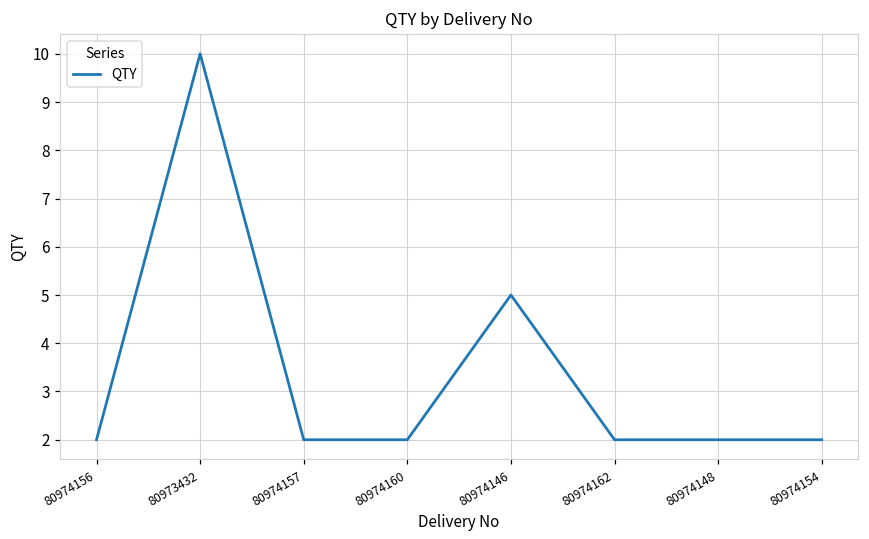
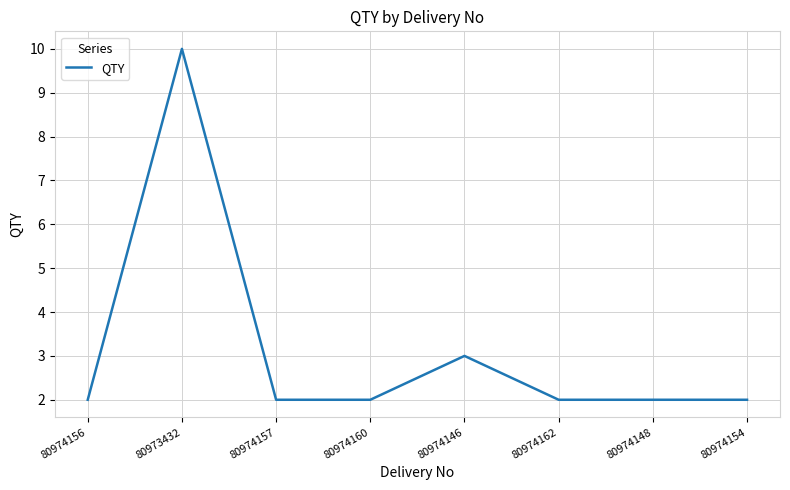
  {
    "80974156": 2,
    "80973432": 10,
    "80974157": 2,
    "80974160": 2,
-   "80974146": 5,
+   "80974146": 3,
    "80974162": 2,
    "80974148": 2,
    "80974154": 2
  }
